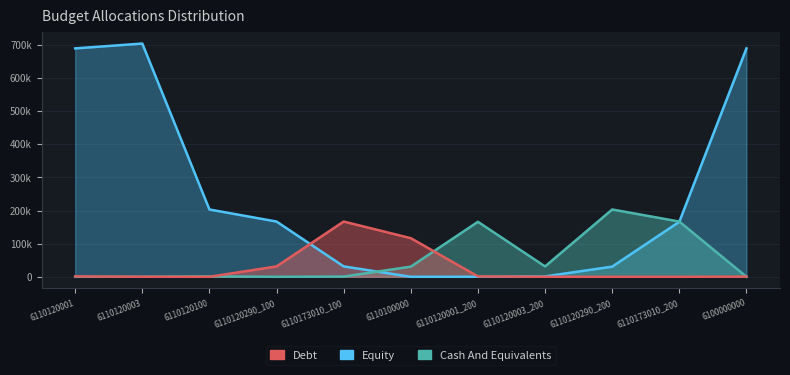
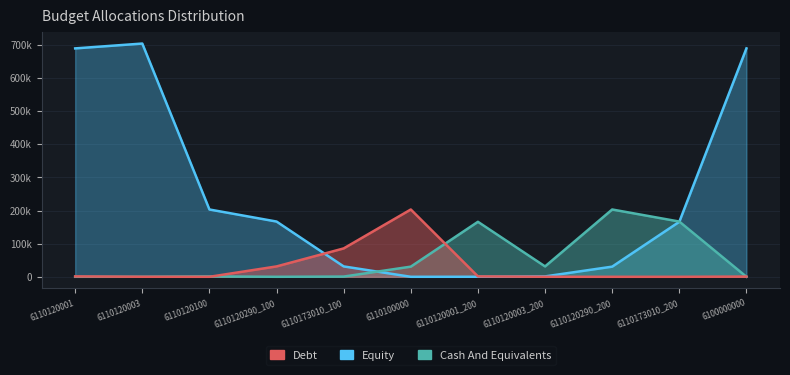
  {
    "Debt": {
      "6110120290_100": 30000,
-     "6110173010_100": 170000,
-     "6110100000": 120000,
+     "6110173010_100": 90000,
+     "6110100000": 200000,
      "6110120290_200": 0,
      "6110173010_200": 0
    }
  }
